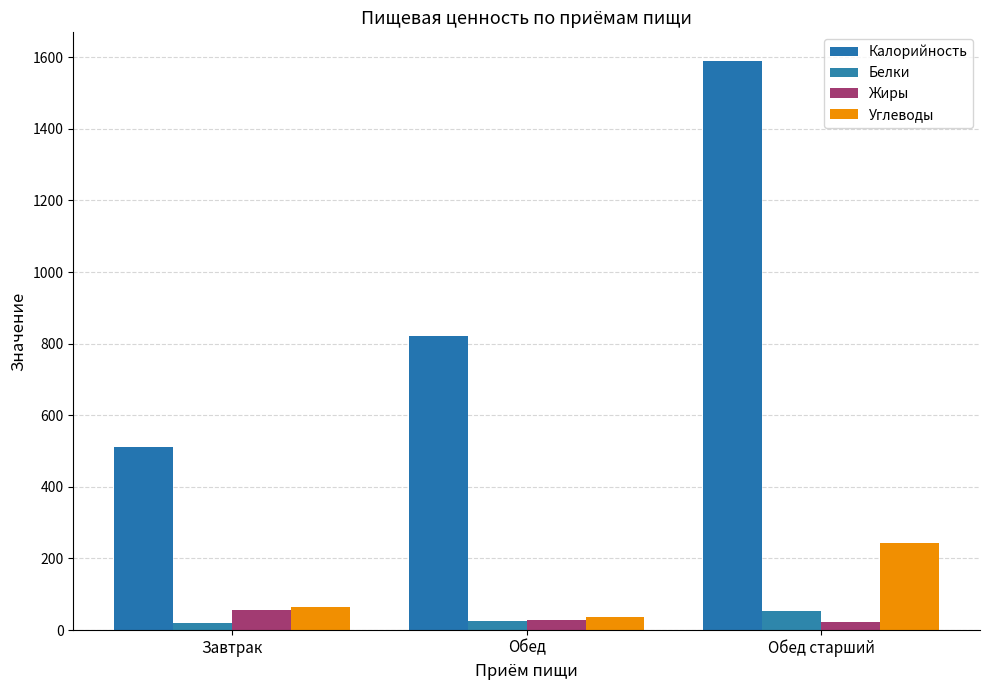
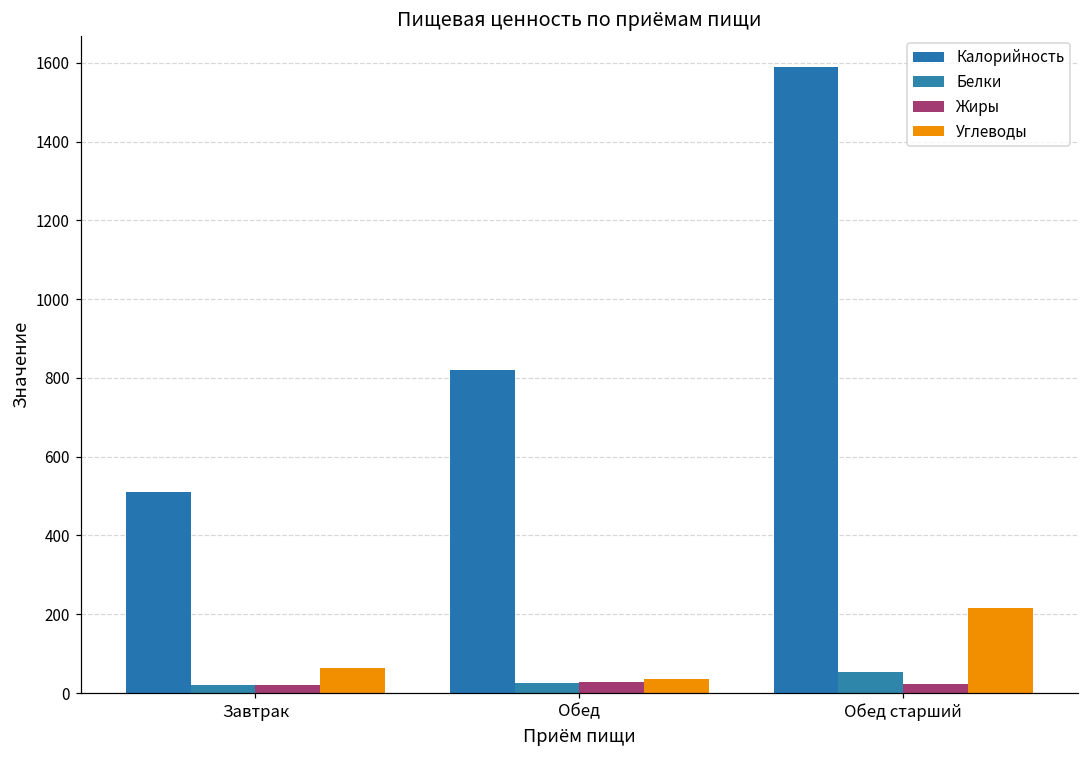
  {
    "Жиры": {
-     "Завтрак": 50,
+     "Завтрак": 20,
      "Обед": 30,
      "Обед старший": 20
    },
    "Углеводы": {
      "Завтрак": 60,
      "Обед": 40,
-     "Обед старший": 240
+     "Обед старший": 220
    }
  }
